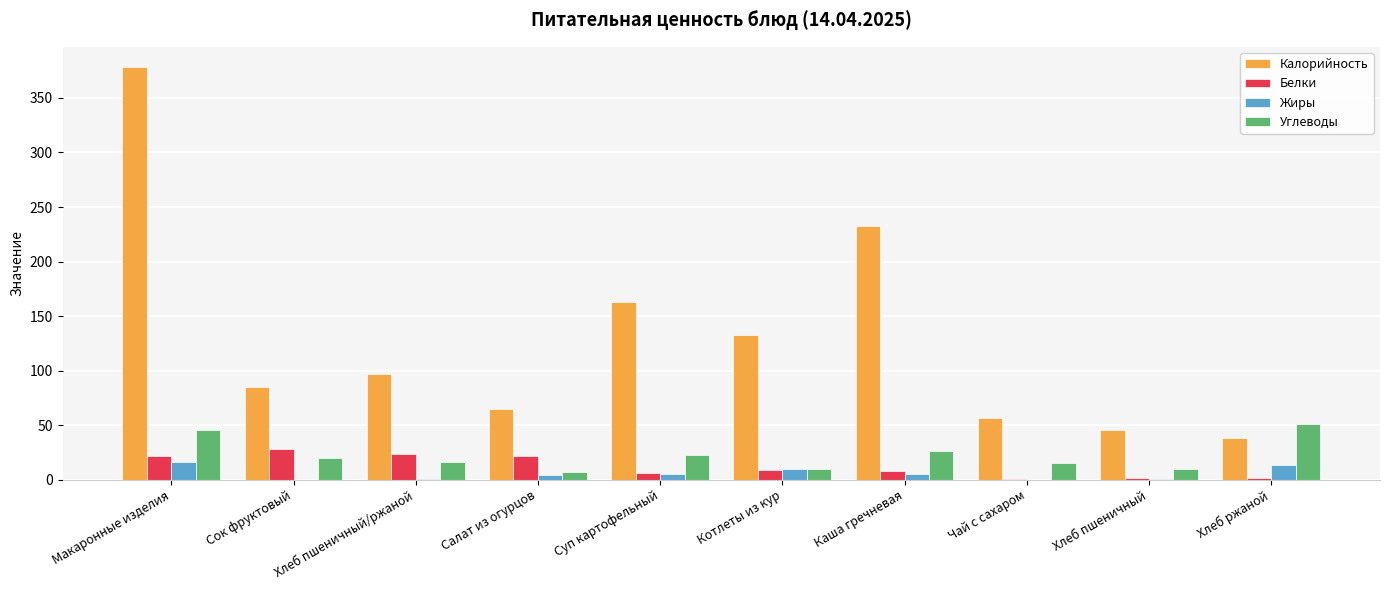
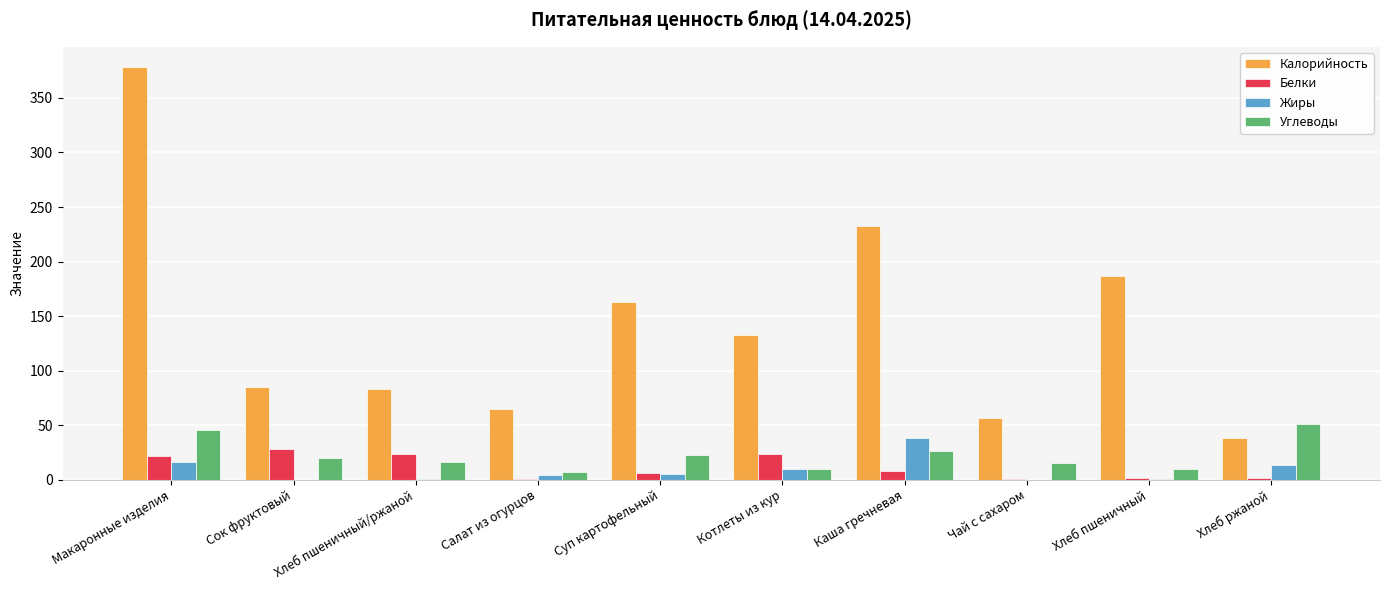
  {
    "Калорийность": {
      "Макаронные изделия": 378,
      "Сок фруктовый": 85,
-     "Хлеб пшеничный/ржаной": 97,
+     "Хлеб пшеничный/ржаной": 83,
      "Салат из огурцов": 65,
      "Суп картофельный": 163,
      "Котлеты из кур": 133,
      "Каша гречневая": 233,
      "Чай с сахаром": 57,
-     "Хлеб пшеничный": 45,
+     "Хлеб пшеничный": 186,
      "Хлеб ржаной": 38
    },
    "Белки": {
      "Макаронные изделия": 22,
      "Сок фруктовый": 28,
      "Хлеб пшеничный/ржаной": 23,
-     "Салат из огурцов": 22,
+     "Салат из огурцов": 1,
      "Суп картофельный": 6,
-     "Котлеты из кур": 9,
+     "Котлеты из кур": 24,
      "Каша гречневая": 8
    },
    "Жиры": {
      "Макаронные изделия": 16,
      "Сок фруктовый": 0,
      "Салат из огурцов": 4,
      "Суп картофельный": 5,
      "Котлеты из кур": 10,
-     "Каша гречневая": 5,
+     "Каша гречневая": 38,
      "Хлеб ржаной": 14
    },
    "Углеводы": {
      "Макаронные изделия": 46,
      "Сок фруктовый": 20,
      "Хлеб пшеничный/ржаной": 16,
      "Салат из огурцов": 7,
      "Суп картофельный": 23,
      "Котлеты из кур": 10,
      "Каша гречневая": 26,
      "Чай с сахаром": 15,
      "Хлеб пшеничный": 10,
      "Хлеб ржаной": 51
    }
  }
